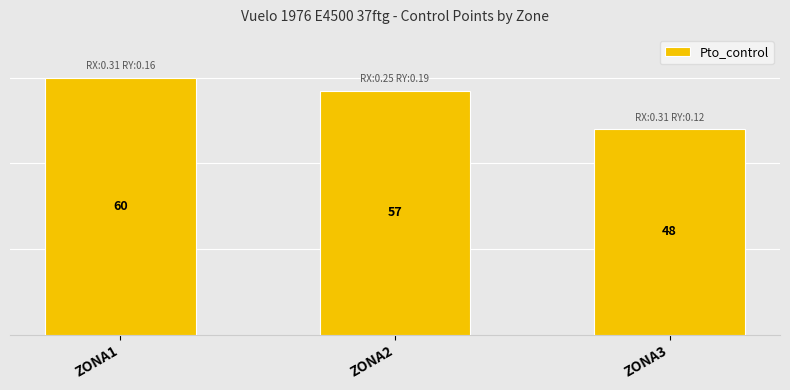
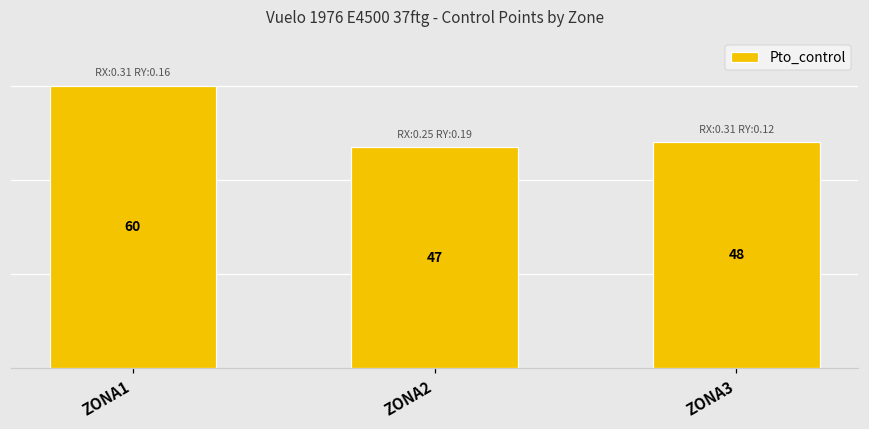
  {
    "ZONA1": 60,
-   "ZONA2": 57,
+   "ZONA2": 47,
    "ZONA3": 48
  }
